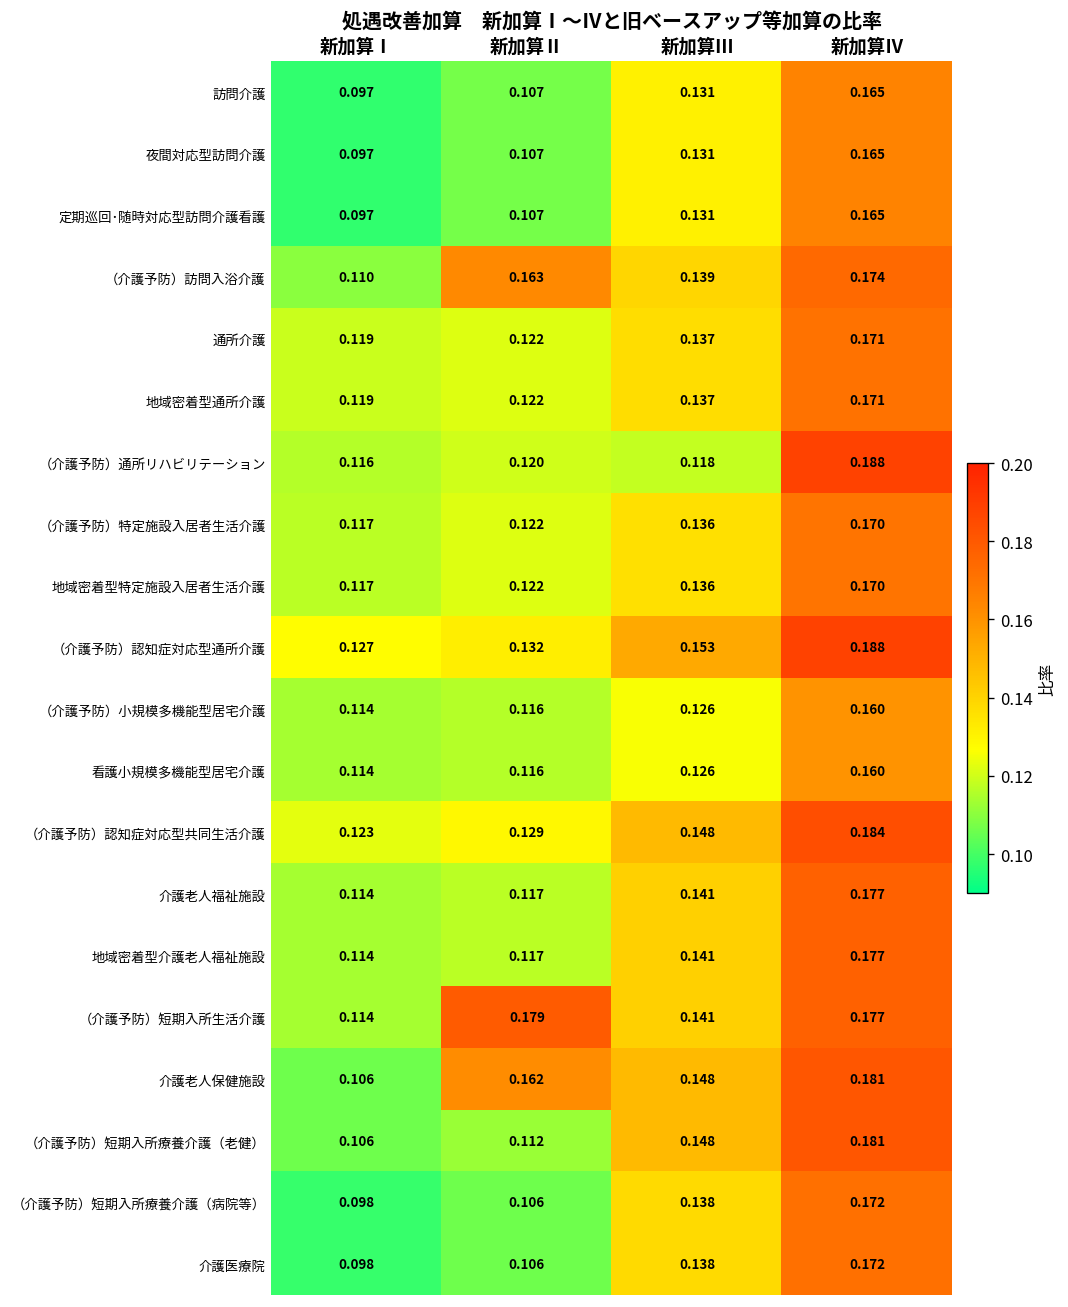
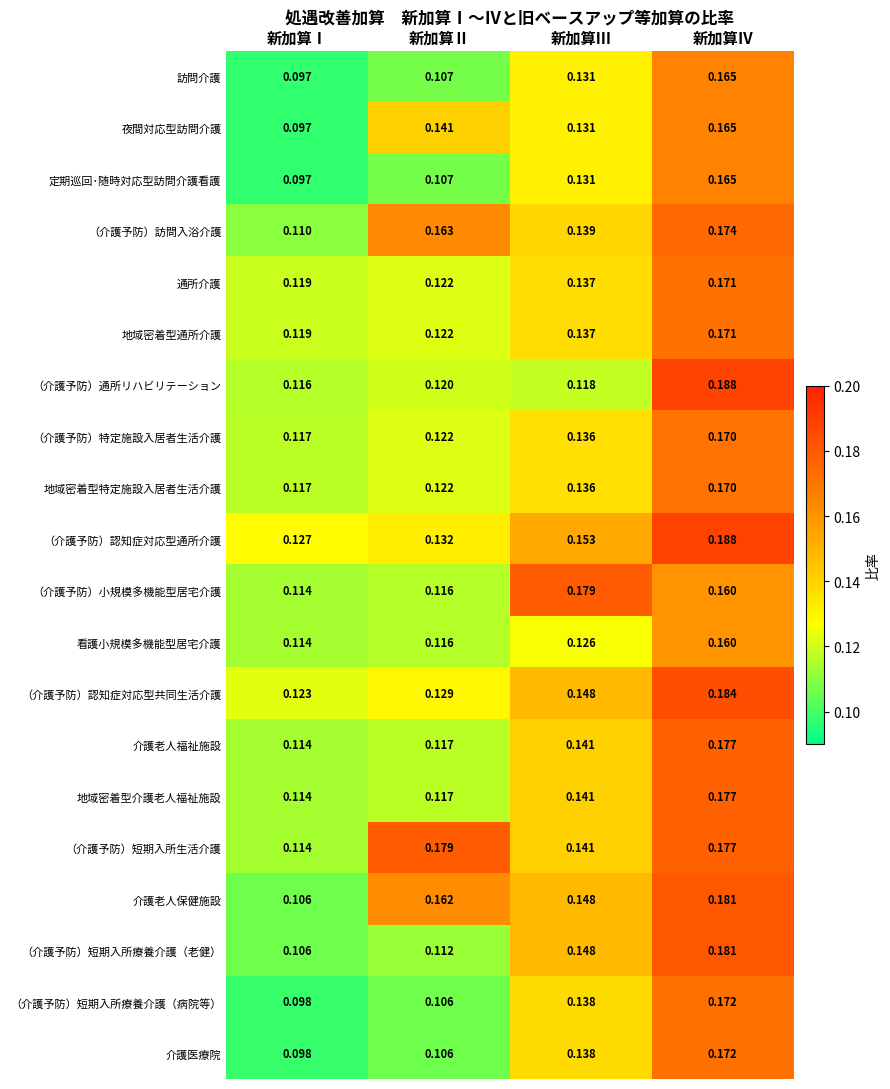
  {
    "訪問介護": {
      "新加算Ⅰ": 0.097,
      "新加算Ⅱ": 0.107,
      "新加算Ⅲ": 0.131,
      "新加算Ⅳ": 0.165
    },
    "夜間対応型訪問介護": {
      "新加算Ⅰ": 0.097,
-     "新加算Ⅱ": 0.107,
+     "新加算Ⅱ": 0.141,
      "新加算Ⅲ": 0.131,
      "新加算Ⅳ": 0.165
    },
    "定期巡回･随時対応型訪問介護看護": {
      "新加算Ⅰ": 0.097,
      "新加算Ⅱ": 0.107,
      "新加算Ⅲ": 0.131,
      "新加算Ⅳ": 0.165
    },
    "（介護予防）訪問入浴介護": {
      "新加算Ⅰ": 0.110,
      "新加算Ⅱ": 0.163,
      "新加算Ⅲ": 0.139,
      "新加算Ⅳ": 0.174
    },
    "通所介護": {
      "新加算Ⅰ": 0.119,
      "新加算Ⅱ": 0.122,
      "新加算Ⅲ": 0.137,
      "新加算Ⅳ": 0.171
    },
    "地域密着型通所介護": {
      "新加算Ⅰ": 0.119,
      "新加算Ⅱ": 0.122,
      "新加算Ⅲ": 0.137,
      "新加算Ⅳ": 0.171
    },
    "（介護予防）通所リハビリテーション": {
      "新加算Ⅰ": 0.116,
      "新加算Ⅱ": 0.120,
      "新加算Ⅲ": 0.118,
      "新加算Ⅳ": 0.188
    },
    "（介護予防）特定施設入居者生活介護": {
      "新加算Ⅰ": 0.117,
      "新加算Ⅱ": 0.122,
      "新加算Ⅲ": 0.136,
      "新加算Ⅳ": 0.170
    },
    "地域密着型特定施設入居者生活介護": {
      "新加算Ⅰ": 0.117,
      "新加算Ⅱ": 0.122,
      "新加算Ⅲ": 0.136,
      "新加算Ⅳ": 0.170
    },
    "（介護予防）認知症対応型通所介護": {
      "新加算Ⅰ": 0.127,
      "新加算Ⅱ": 0.132,
      "新加算Ⅲ": 0.153,
      "新加算Ⅳ": 0.188
    },
    "（介護予防）小規模多機能型居宅介護": {
      "新加算Ⅰ": 0.114,
      "新加算Ⅱ": 0.116,
-     "新加算Ⅲ": 0.126,
+     "新加算Ⅲ": 0.179,
      "新加算Ⅳ": 0.160
    },
    "看護小規模多機能型居宅介護": {
      "新加算Ⅰ": 0.114,
      "新加算Ⅱ": 0.116,
      "新加算Ⅲ": 0.126,
      "新加算Ⅳ": 0.160
    },
    "（介護予防）認知症対応型共同生活介護": {
      "新加算Ⅰ": 0.123,
      "新加算Ⅱ": 0.129,
      "新加算Ⅲ": 0.148,
      "新加算Ⅳ": 0.184
    },
    "介護老人福祉施設": {
      "新加算Ⅰ": 0.114,
      "新加算Ⅱ": 0.117,
      "新加算Ⅲ": 0.141,
      "新加算Ⅳ": 0.177
    },
    "地域密着型介護老人福祉施設": {
      "新加算Ⅰ": 0.114,
      "新加算Ⅱ": 0.117,
      "新加算Ⅲ": 0.141,
      "新加算Ⅳ": 0.177
    },
    "（介護予防）短期入所生活介護": {
      "新加算Ⅰ": 0.114,
      "新加算Ⅱ": 0.179,
      "新加算Ⅲ": 0.141,
      "新加算Ⅳ": 0.177
    },
    "介護老人保健施設": {
      "新加算Ⅰ": 0.106,
      "新加算Ⅱ": 0.162,
      "新加算Ⅲ": 0.148,
      "新加算Ⅳ": 0.181
    },
    "（介護予防）短期入所療養介護（老健）": {
      "新加算Ⅰ": 0.106,
      "新加算Ⅱ": 0.112,
      "新加算Ⅲ": 0.148,
      "新加算Ⅳ": 0.181
    },
    "（介護予防）短期入所療養介護（病院等）": {
      "新加算Ⅰ": 0.098,
      "新加算Ⅱ": 0.106,
      "新加算Ⅲ": 0.138,
      "新加算Ⅳ": 0.172
    },
    "介護医療院": {
      "新加算Ⅰ": 0.098,
      "新加算Ⅱ": 0.106,
      "新加算Ⅲ": 0.138,
      "新加算Ⅳ": 0.172
    }
  }
